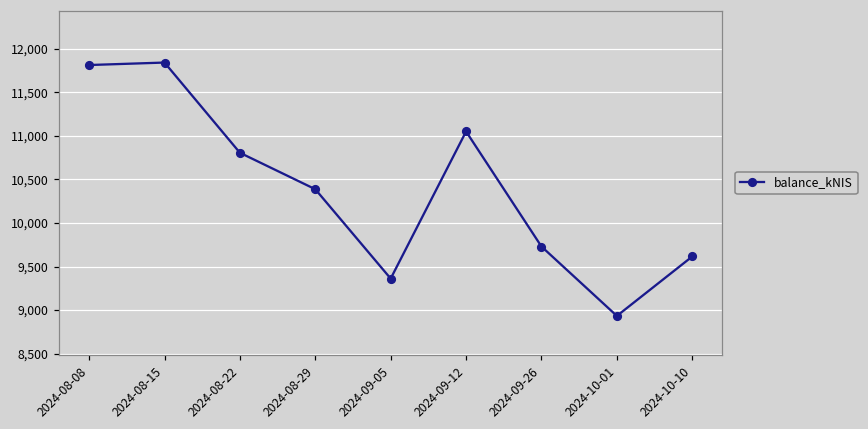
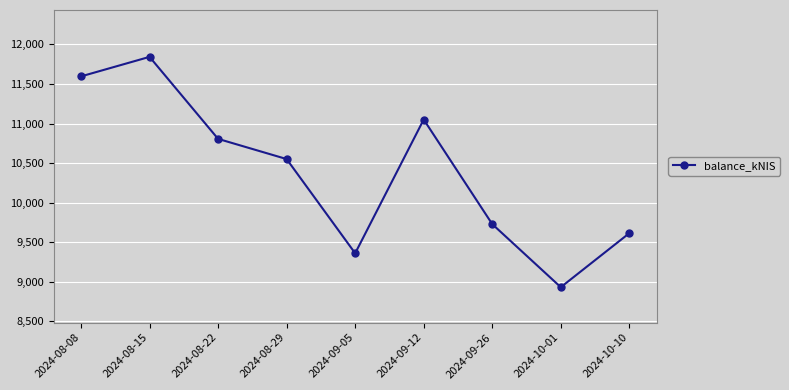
  {
-   "2024-08-08": "11,800",
+   "2024-08-08": "11,600",
    "2024-08-15": "11,800",
    "2024-08-22": "10,800",
-   "2024-08-29": "10,400",
+   "2024-08-29": "10,600",
    "2024-09-05": "9,400",
    "2024-09-12": "11,100",
    "2024-09-26": "9,700",
    "2024-10-01": "8,900",
    "2024-10-10": "9,600"
  }
